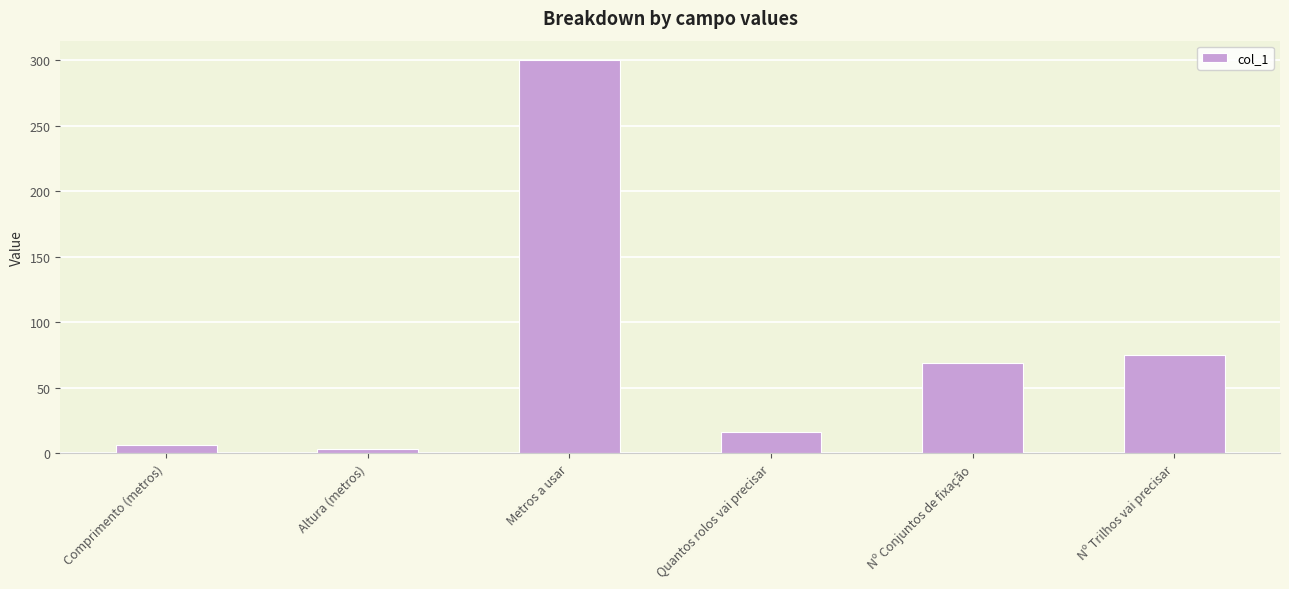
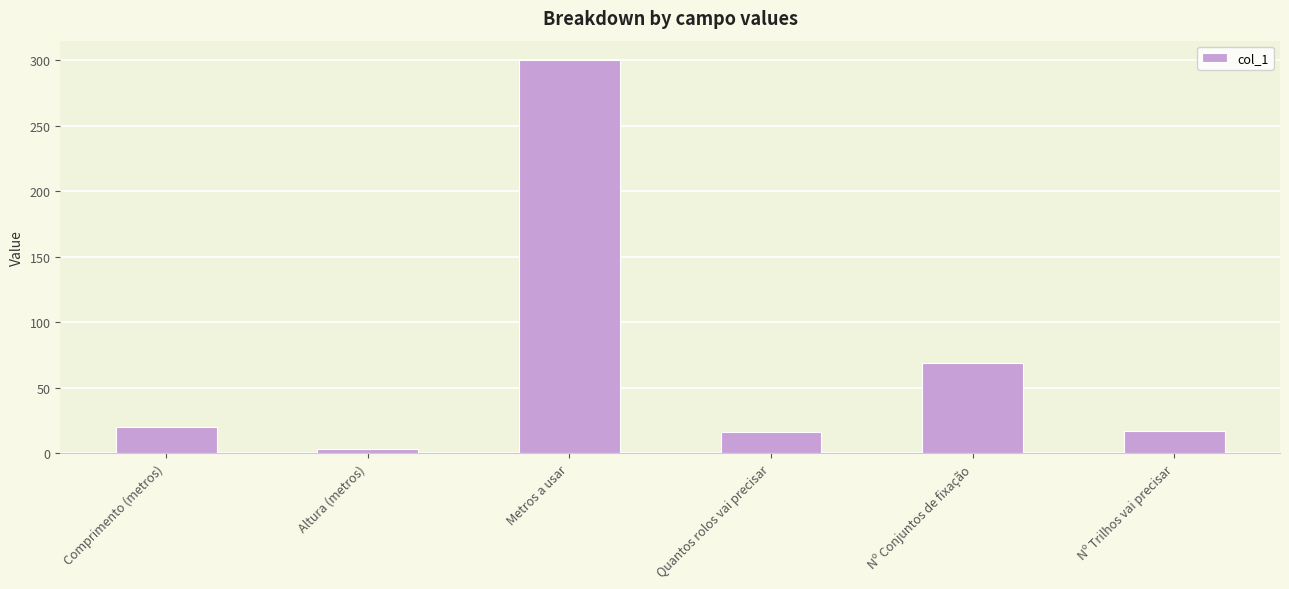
  {
-   "Comprimento (metros)": 6,
+   "Comprimento (metros)": 20,
    "Altura (metros)": 3,
    "Metros a usar": 300,
    "Quantos rolos vai precisar": 16,
    "Nº Conjuntos de fixação": 69,
-   "Nº Trilhos vai precisar": 75
+   "Nº Trilhos vai precisar": 17
  }
